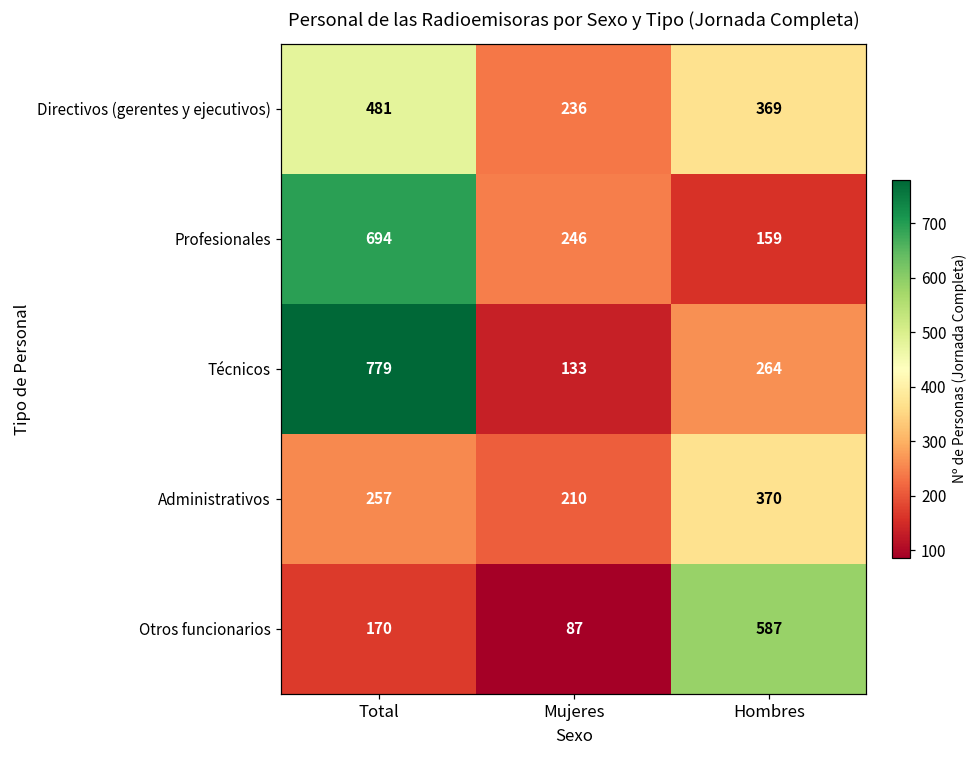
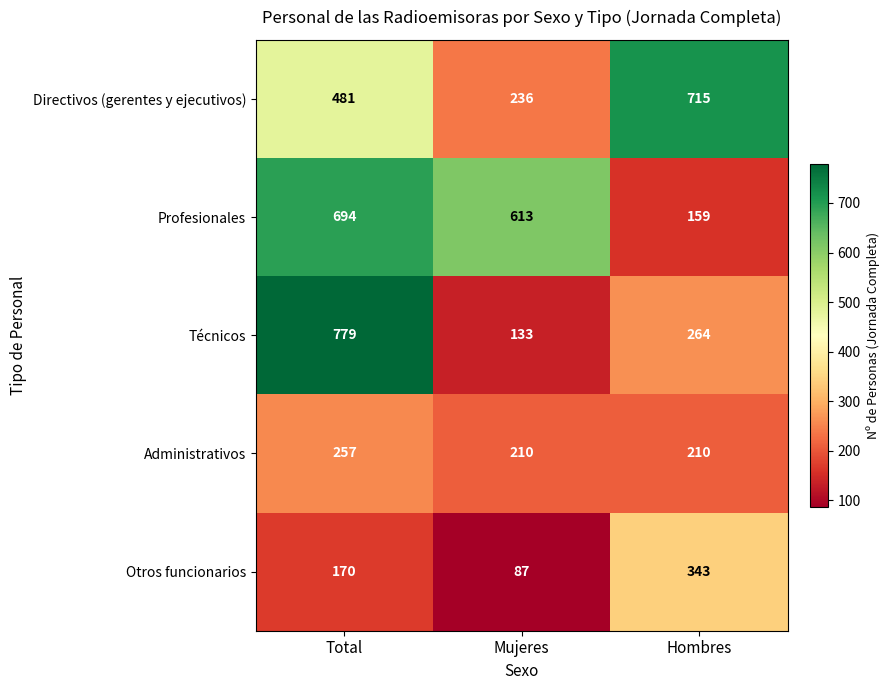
  {
    "Directivos (gerentes y ejecutivos)": {
      "Total": 481,
      "Mujeres": 236,
-     "Hombres": 369
+     "Hombres": 715
    },
    "Profesionales": {
      "Total": 694,
-     "Mujeres": 246,
+     "Mujeres": 613,
      "Hombres": 159
    },
    "Técnicos": {
      "Total": 779,
      "Mujeres": 133,
      "Hombres": 264
    },
    "Administrativos": {
      "Total": 257,
      "Mujeres": 210,
-     "Hombres": 370
+     "Hombres": 210
    },
    "Otros funcionarios": {
      "Total": 170,
      "Mujeres": 87,
-     "Hombres": 587
+     "Hombres": 343
    }
  }
